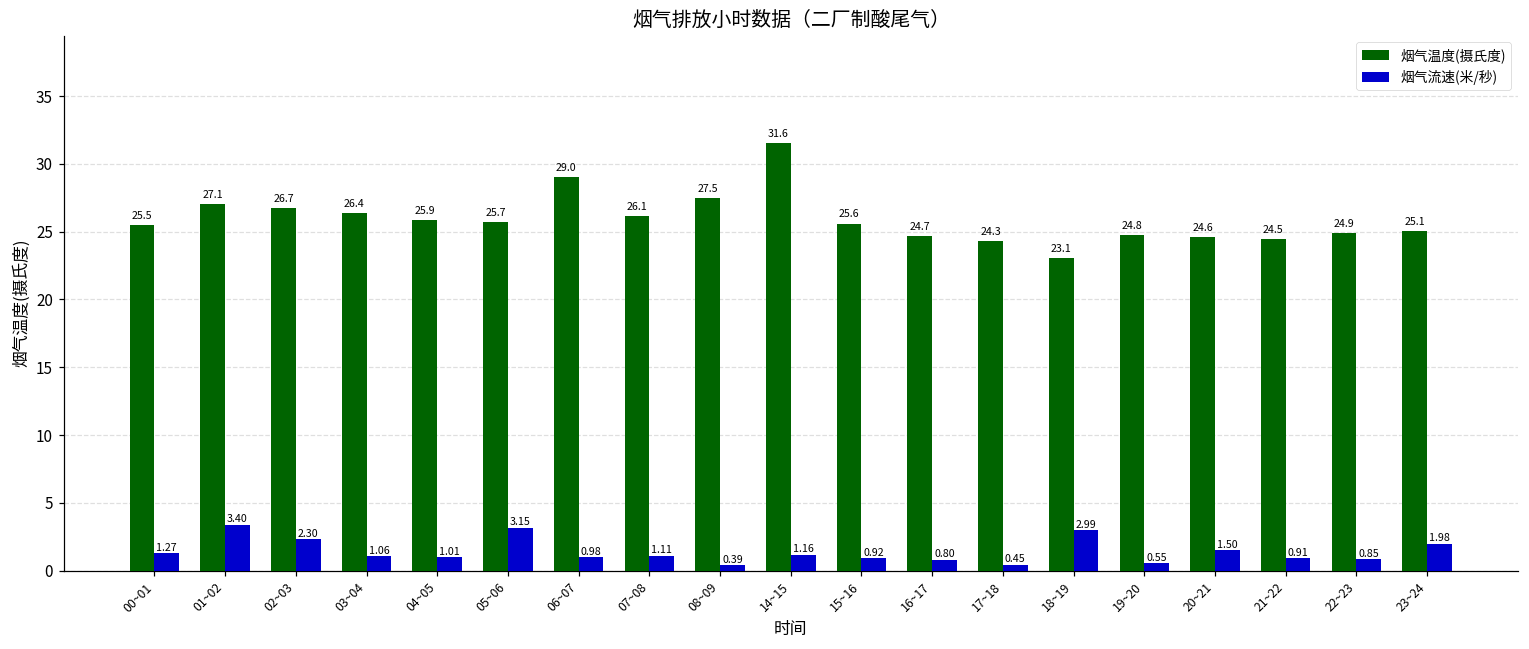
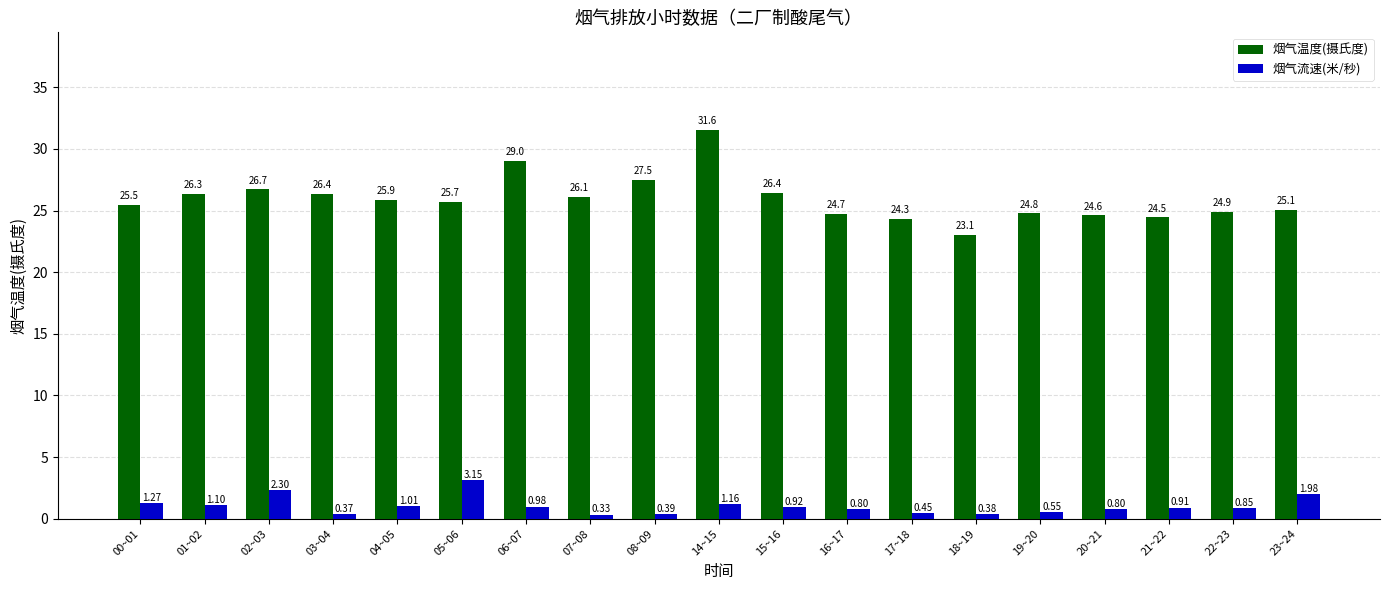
  {
    "烟气温度(摄氏度)": {
      "00~01": 25.5,
-     "01~02": 27.1,
+     "01~02": 26.3,
      "02~03": 26.7,
      "03~04": 26.4,
      "04~05": 25.9,
      "05~06": 25.7,
      "06~07": 29.0,
      "07~08": 26.1,
      "08~09": 27.5,
      "14~15": 31.6,
-     "15~16": 25.6,
+     "15~16": 26.4,
      "16~17": 24.7,
      "17~18": 24.3,
      "18~19": 23.1,
      "19~20": 24.8,
      "20~21": 24.6,
      "21~22": 24.5,
      "22~23": 24.9,
      "23~24": 25.1
    },
    "烟气流速(米/秒)": {
      "00~01": 1.27,
-     "01~02": 3.40,
+     "01~02": 1.10,
      "02~03": 2.30,
-     "03~04": 1.06,
+     "03~04": 0.37,
      "04~05": 1.01,
      "05~06": 3.15,
      "06~07": 0.98,
-     "07~08": 1.11,
+     "07~08": 0.33,
      "08~09": 0.39,
      "14~15": 1.16,
      "15~16": 0.92,
      "16~17": 0.80,
      "17~18": 0.45,
-     "18~19": 2.99,
+     "18~19": 0.38,
      "19~20": 0.55,
-     "20~21": 1.50,
+     "20~21": 0.80,
      "21~22": 0.91,
      "22~23": 0.85,
      "23~24": 1.98
    }
  }
